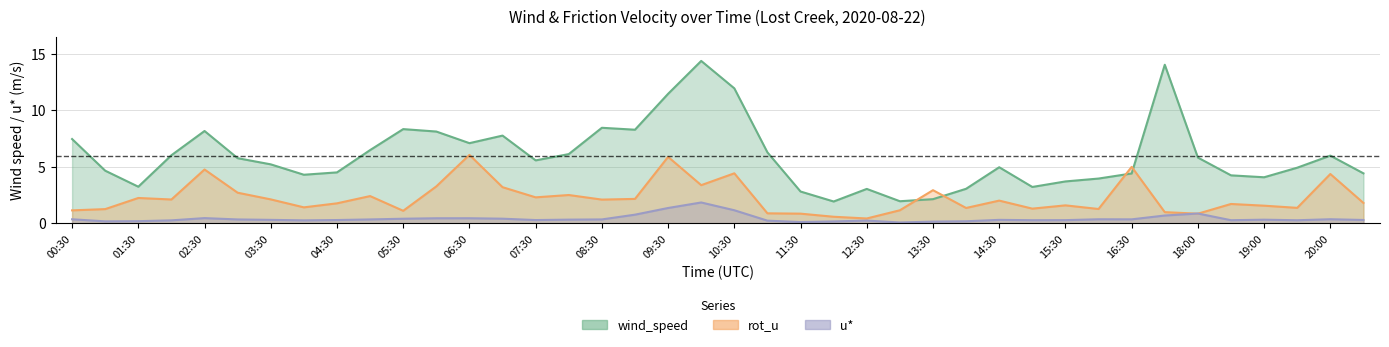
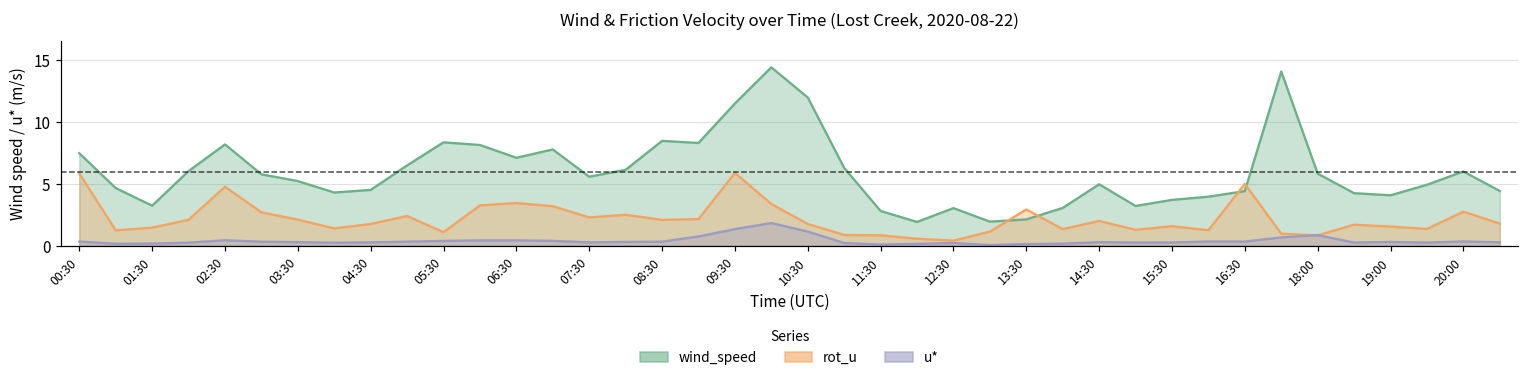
  {
    "rot_u": {
-     "00:30": 1.1,
-     "01:30": 2.2,
+     "00:30": 5.8,
+     "01:30": 1.5,
      "02:30": 4.8,
      "03:30": 2.1,
      "04:30": 1.8,
      "05:30": 1.1,
-     "06:30": 6.1,
+     "06:30": 3.5,
      "07:30": 2.3,
      "08:30": 2.1,
      "09:30": 5.9,
-     "10:30": 4.4,
+     "10:30": 1.8,
      "11:30": 0.8,
      "13:30": 2.9,
      "14:30": 2.0,
      "15:30": 1.6,
      "16:30": 5.0,
      "19:00": 1.6,
-     "20:00": 4.4
+     "20:00": 2.8
    }
  }
